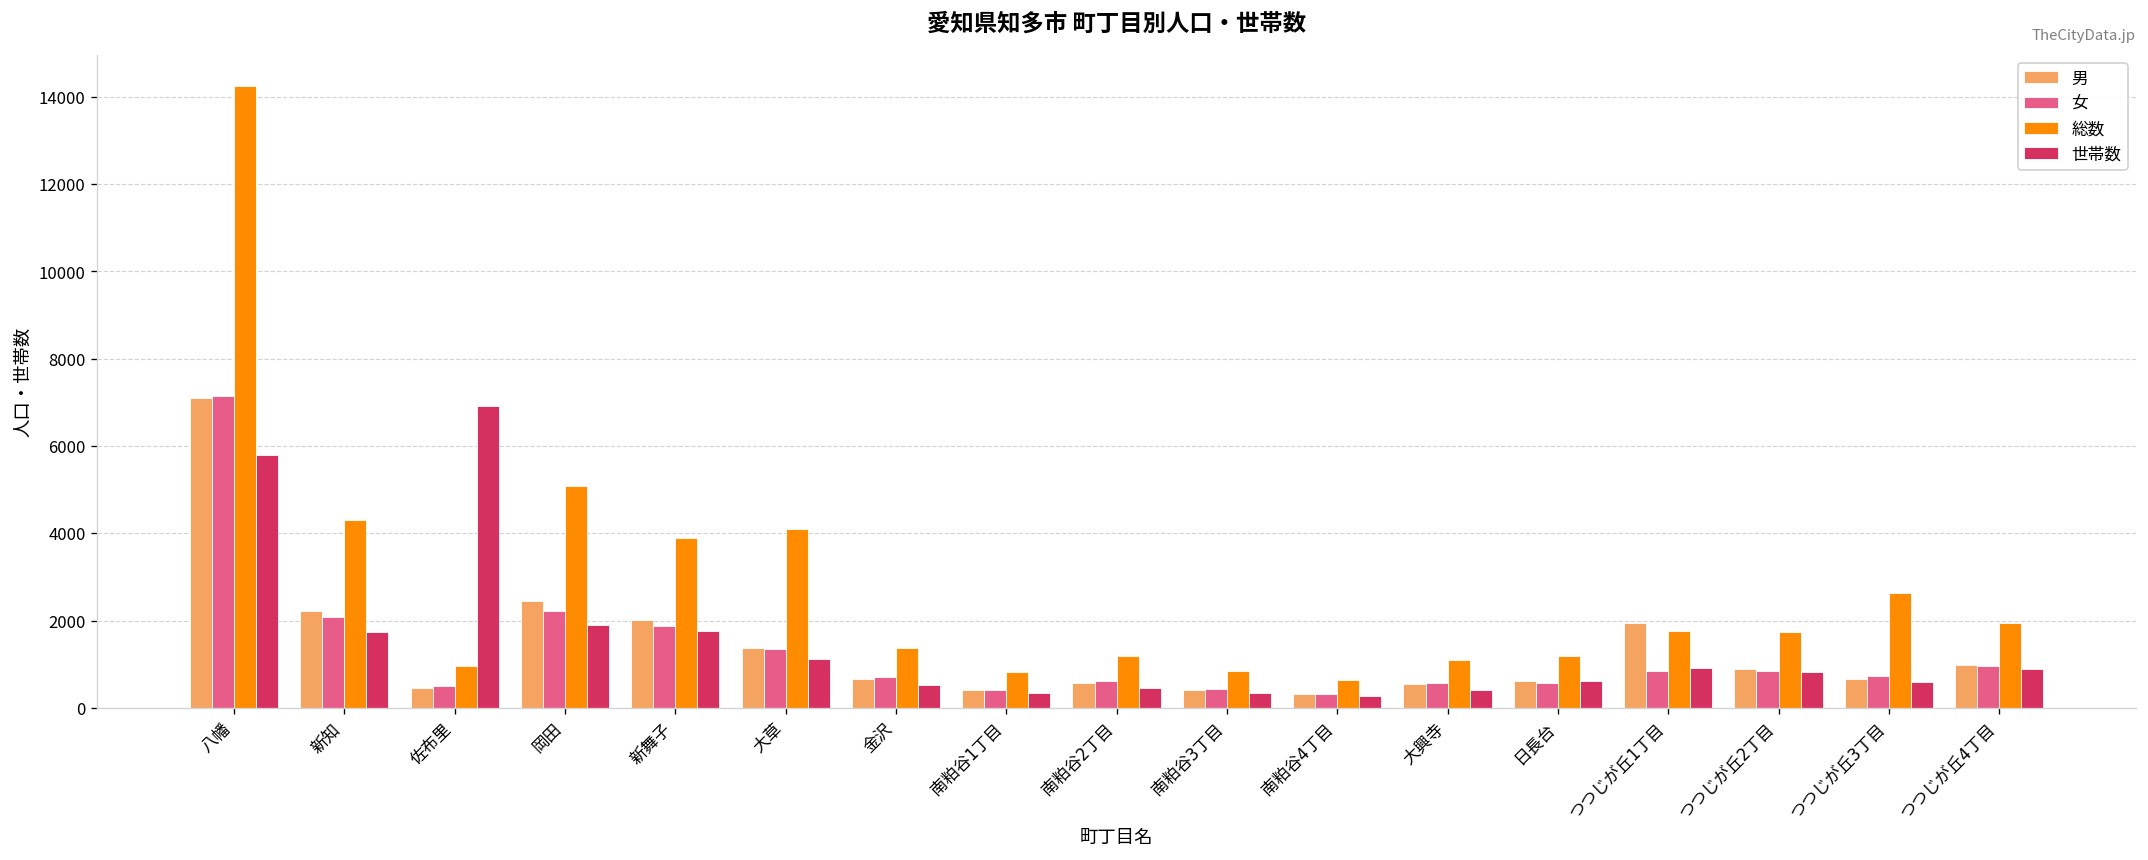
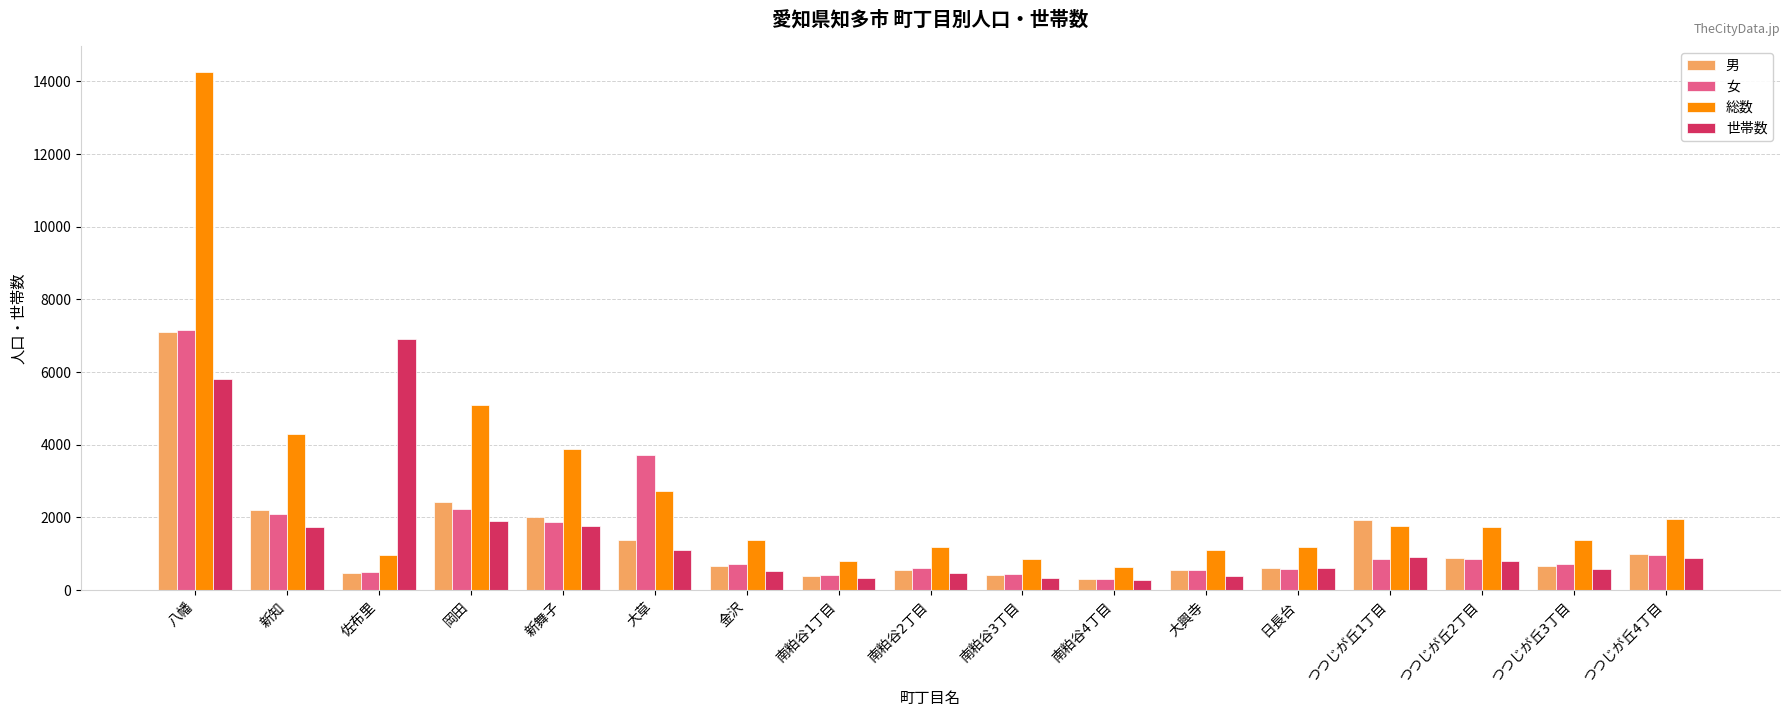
  {
    "男": {
      "八幡": 7100,
      "新知": 2200,
      "佐布里": 500,
      "岡田": 2400,
      "新舞子": 2000,
      "大草": 1400,
      "金沢": 700,
      "南粕谷1丁目": 400,
      "南粕谷2丁目": 600,
      "南粕谷3丁目": 400,
      "南粕谷4丁目": 300,
      "大興寺": 500,
      "日長台": 600,
      "つつじが丘1丁目": 1900,
      "つつじが丘2丁目": 900,
      "つつじが丘3丁目": 700,
      "つつじが丘4丁目": 1000
    },
    "女": {
      "八幡": 7100,
      "新知": 2100,
      "佐布里": 500,
      "岡田": 2200,
      "新舞子": 1900,
-     "大草": 1300,
+     "大草": 3700,
      "金沢": 700,
      "南粕谷1丁目": 400,
      "南粕谷2丁目": 600,
      "南粕谷3丁目": 400,
      "南粕谷4丁目": 300,
      "大興寺": 600,
      "日長台": 600,
      "つつじが丘1丁目": 900,
      "つつじが丘2丁目": 900,
      "つつじが丘3丁目": 700,
      "つつじが丘4丁目": 1000
    },
    "総数": {
      "八幡": 14200,
      "新知": 4300,
      "佐布里": 1000,
      "岡田": 5100,
      "新舞子": 3900,
-     "大草": 4100,
+     "大草": 2700,
      "金沢": 1400,
      "南粕谷1丁目": 800,
      "南粕谷2丁目": 1200,
      "南粕谷3丁目": 800,
      "南粕谷4丁目": 600,
      "大興寺": 1100,
      "日長台": 1200,
      "つつじが丘1丁目": 1800,
      "つつじが丘2丁目": 1700,
-     "つつじが丘3丁目": 2600,
+     "つつじが丘3丁目": 1400,
      "つつじが丘4丁目": 1900
    },
    "世帯数": {
      "八幡": 5800,
      "新知": 1700,
      "佐布里": 6900,
      "岡田": 1900,
      "新舞子": 1800,
      "大草": 1100,
      "金沢": 500,
      "南粕谷1丁目": 300,
      "南粕谷2丁目": 500,
      "南粕谷3丁目": 300,
      "南粕谷4丁目": 300,
      "大興寺": 400,
      "日長台": 600,
      "つつじが丘1丁目": 900,
      "つつじが丘2丁目": 800,
      "つつじが丘3丁目": 600,
      "つつじが丘4丁目": 900
    }
  }
